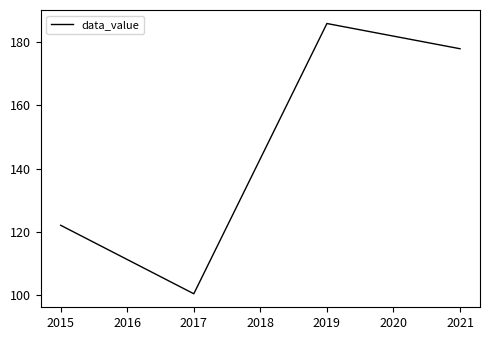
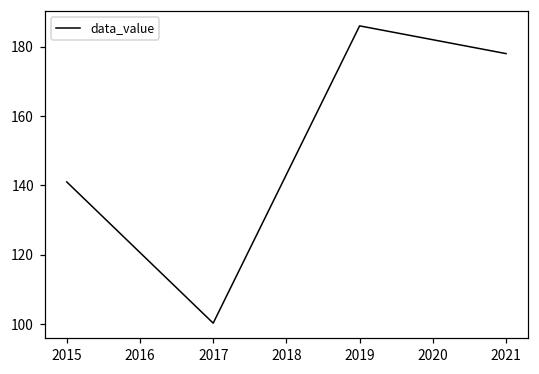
  {
-   "2015": 122,
+   "2015": 141,
    "2017": 100,
    "2019": 186,
    "2021": 178
  }
